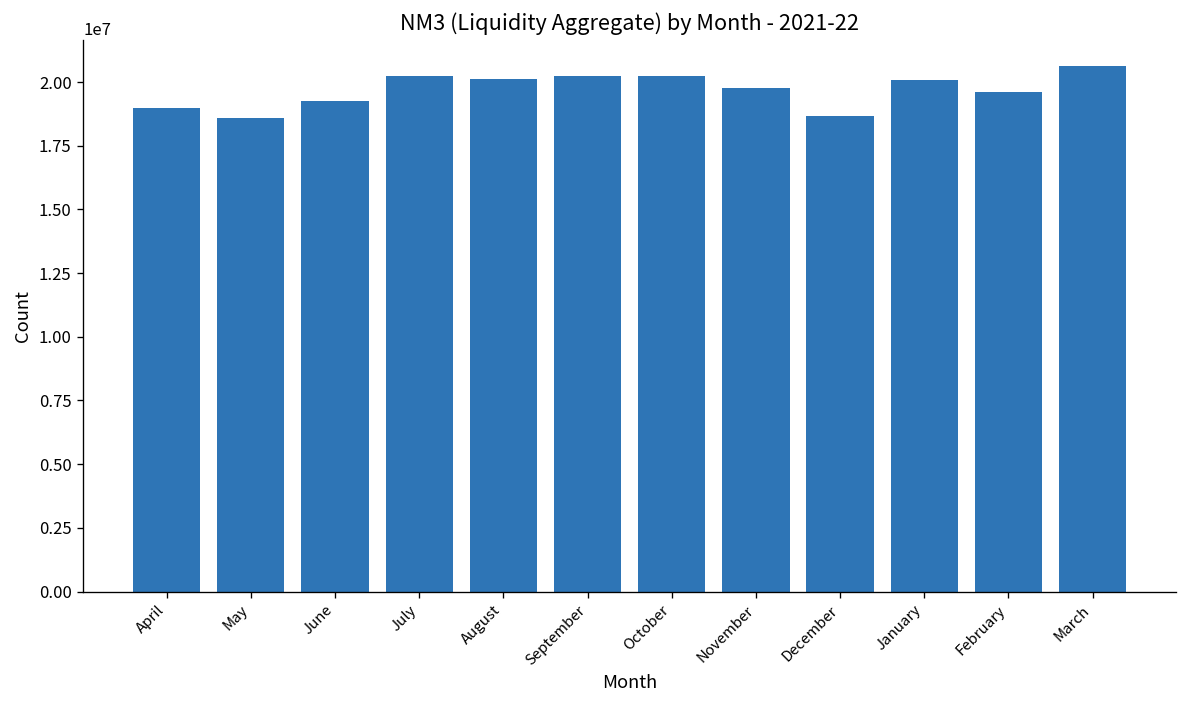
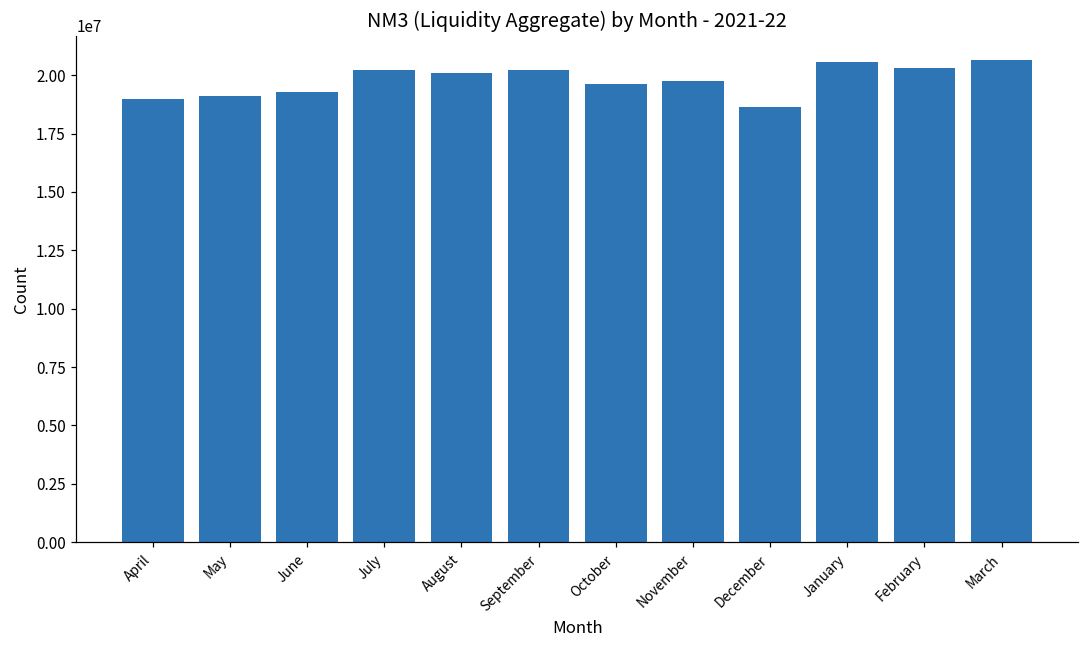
  {
    "April": 19000000,
-   "May": 18600000,
+   "May": 19100000,
    "June": 19300000,
    "July": 20200000,
    "August": 20100000,
    "September": 20200000,
-   "October": 20200000,
+   "October": 19600000,
    "November": 19800000,
    "December": 18700000,
-   "January": 20100000,
-   "February": 19600000,
+   "January": 20600000,
+   "February": 20300000,
    "March": 20600000
  }
